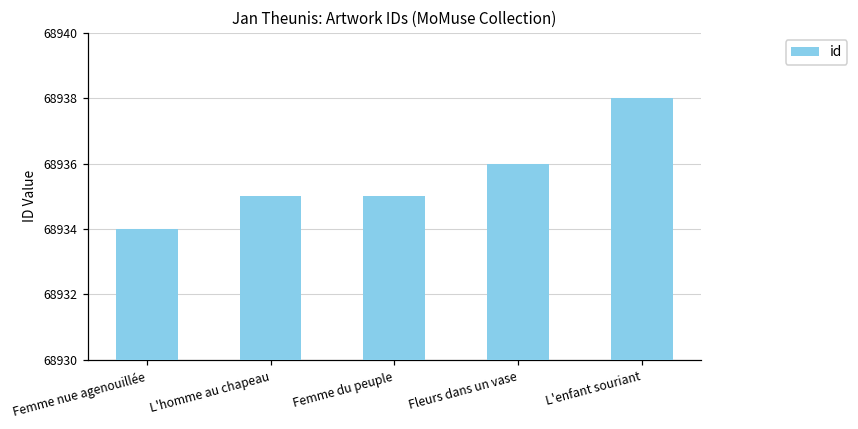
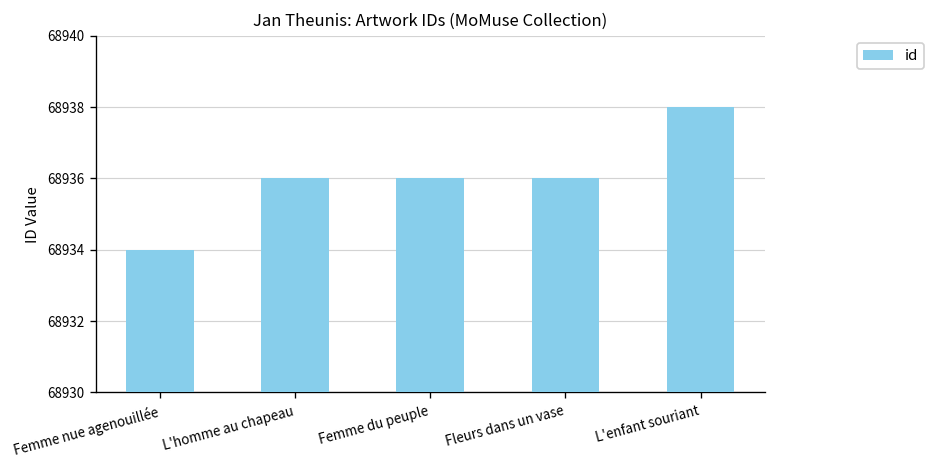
  {
    "Femme nue agenouillée": 68934,
-   "L'homme au chapeau": 68935,
-   "Femme du peuple": 68935,
+   "L'homme au chapeau": 68936,
+   "Femme du peuple": 68936,
    "Fleurs dans un vase": 68936,
    "L'enfant souriant": 68938
  }
